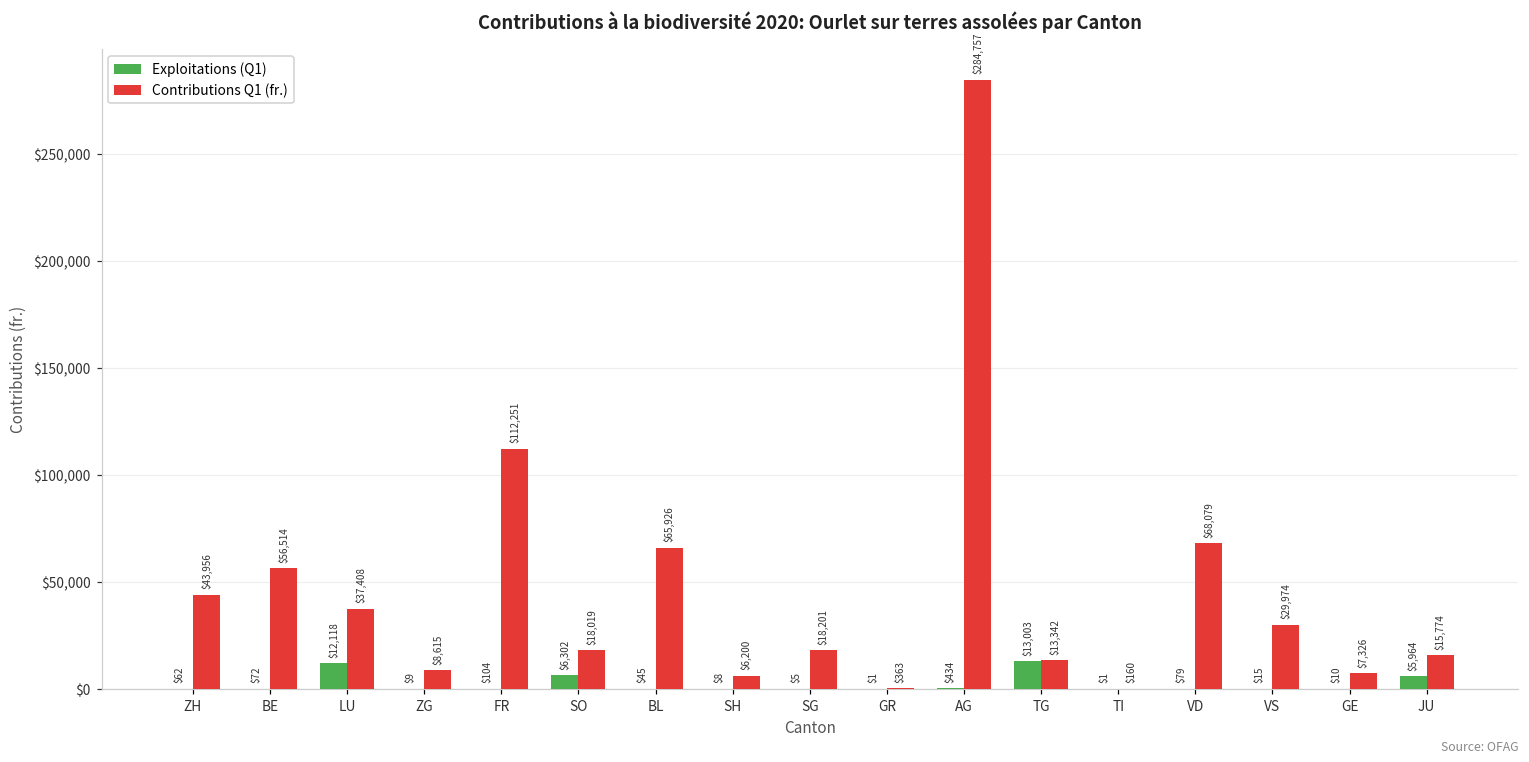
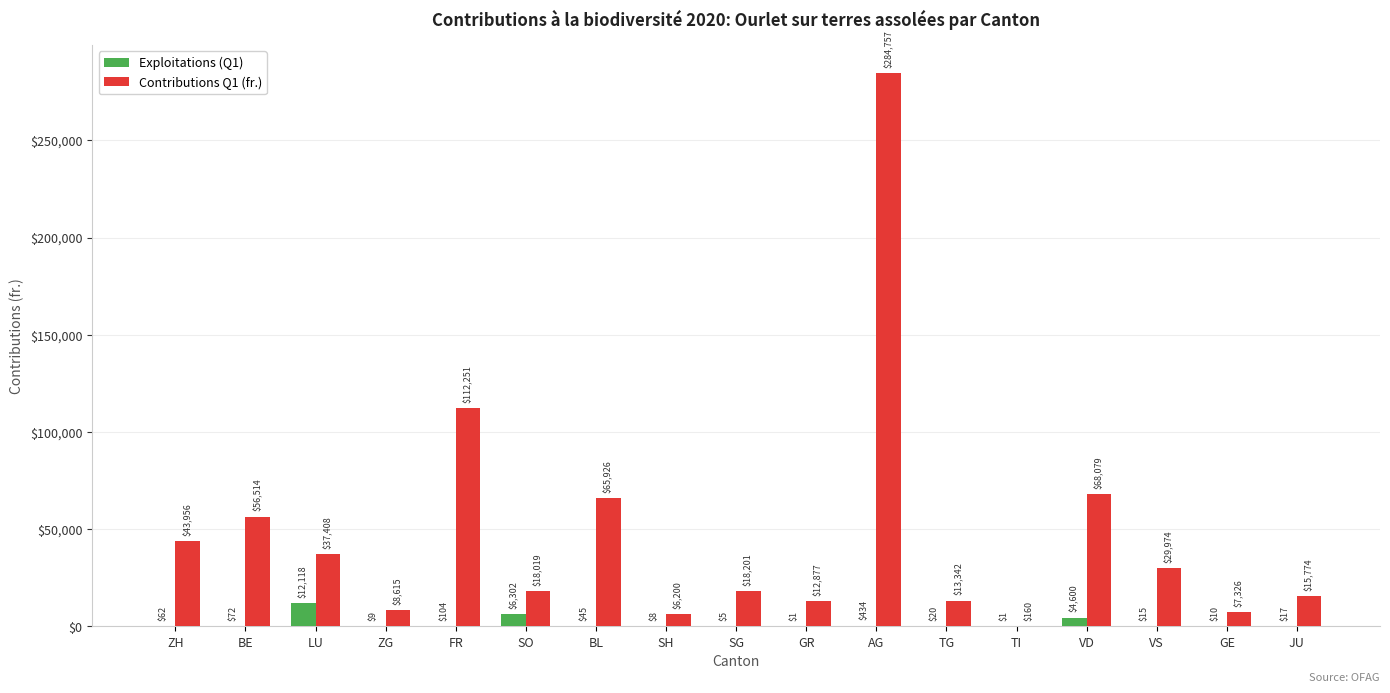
  {
    "Exploitations (Q1)": {
      "ZH": "$62",
      "BE": "$72",
      "LU": "$12,118",
      "ZG": "$9",
      "FR": "$104",
      "SO": "$6,302",
      "BL": "$45",
      "SH": "$8",
      "SG": "$5",
      "GR": "$1",
      "AG": "$434",
-     "TG": "$13,003",
+     "TG": "$20",
      "TI": "$1",
-     "VD": "$79",
+     "VD": "$4,600",
      "VS": "$15",
      "GE": "$10",
-     "JU": "$5,964"
+     "JU": "$17"
    },
    "Contributions Q1 (fr.)": {
      "ZH": "$43,956",
      "BE": "$56,514",
      "LU": "$37,408",
      "ZG": "$8,615",
      "FR": "$112,251",
      "SO": "$18,019",
      "BL": "$65,926",
      "SH": "$6,200",
      "SG": "$18,201",
-     "GR": "$363",
+     "GR": "$12,877",
      "AG": "$284,757",
      "TG": "$13,342",
      "TI": "$160",
      "VD": "$68,079",
      "VS": "$29,974",
      "GE": "$7,326",
      "JU": "$15,774"
    }
  }
